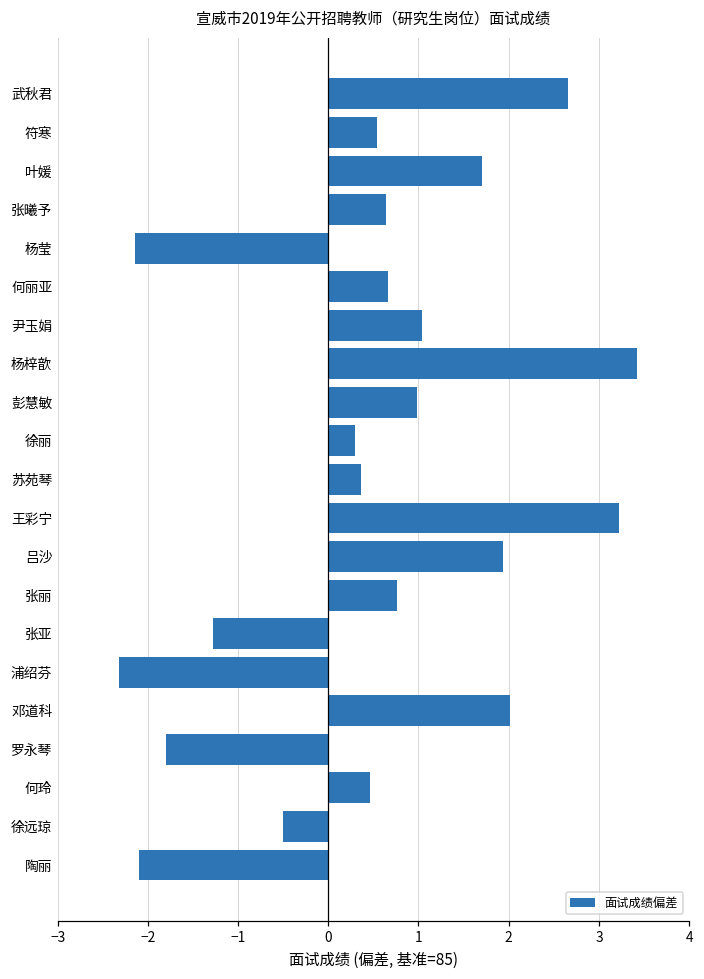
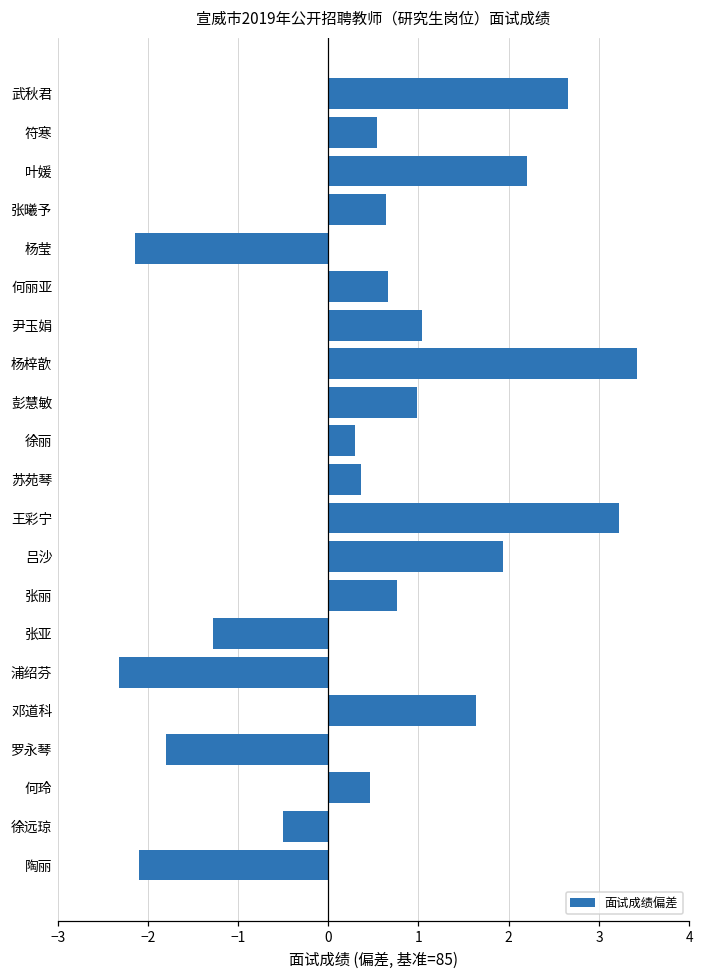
  {
    "武秋君": 2.7,
    "符寒": 0.5,
-   "叶媛": 1.7,
+   "叶媛": 2.2,
    "张曦予": 0.6,
    "杨莹": -2.1,
    "何丽亚": 0.7,
    "尹玉娟": 1.0,
    "杨梓歆": 3.4,
    "彭慧敏": 1.0,
    "徐丽": 0.3,
    "苏苑琴": 0.4,
    "王彩宁": 3.2,
    "吕沙": 1.9,
    "张丽": 0.8,
    "张亚": -1.3,
    "浦绍芬": -2.3,
-   "邓道科": 2.0,
+   "邓道科": 1.6,
    "罗永琴": -1.8,
    "何玲": 0.5,
    "徐远琼": -0.5,
    "陶丽": -2.1
  }
